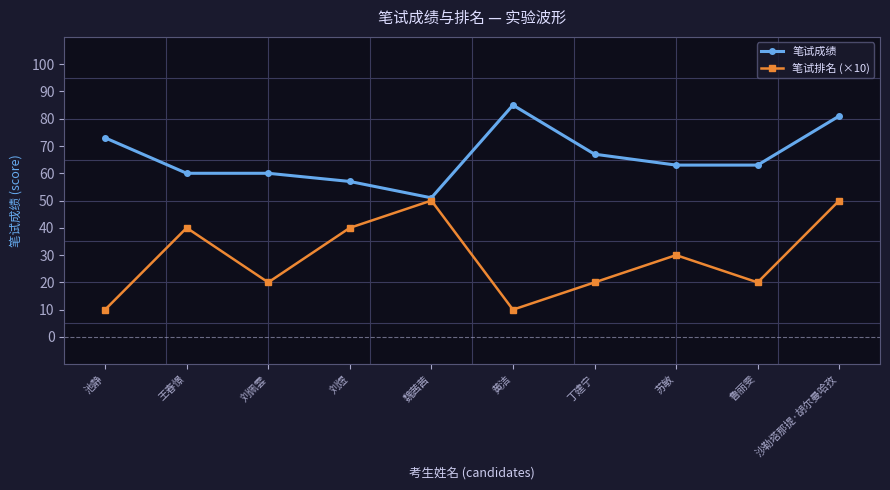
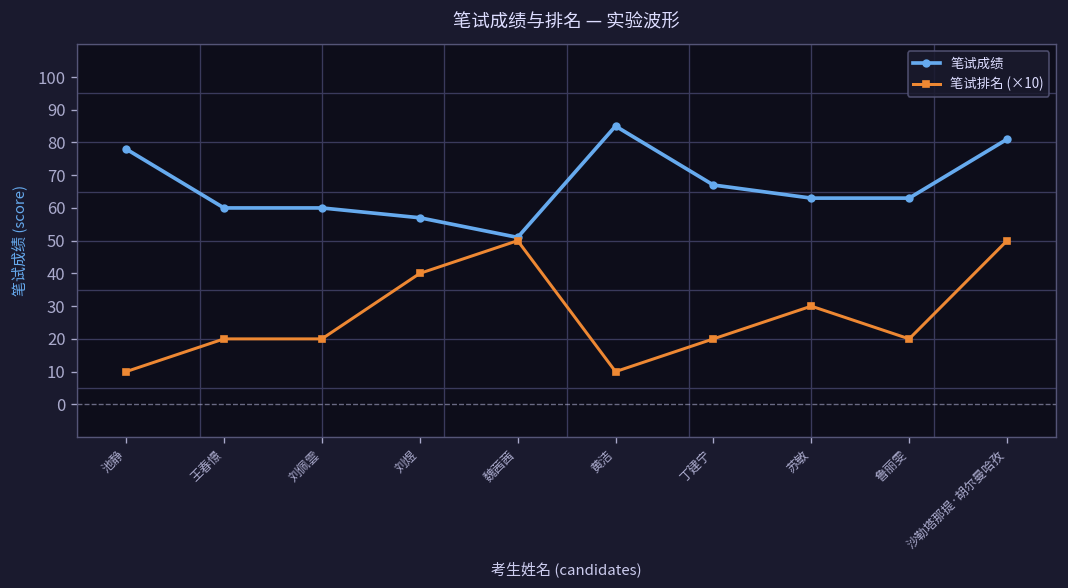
  {
    "笔试成绩": {
-     "池静": 73,
+     "池静": 78,
      "王春憬": 60,
      "刘佩雲": 60,
      "刘煜": 57,
      "魏茜茜": 51,
      "黄洁": 85,
      "丁建宁": 67,
      "苏敏": 63,
      "鲁丽雯": 63,
      "沙勒塔那提·胡尔曼哈孜": 81
    },
    "笔试排名 (×10)": {
      "池静": 10,
-     "王春憬": 40,
+     "王春憬": 20,
      "刘佩雲": 20,
      "刘煜": 40,
      "魏茜茜": 50,
      "黄洁": 10,
      "丁建宁": 20,
      "苏敏": 30,
      "鲁丽雯": 20,
      "沙勒塔那提·胡尔曼哈孜": 50
    }
  }
